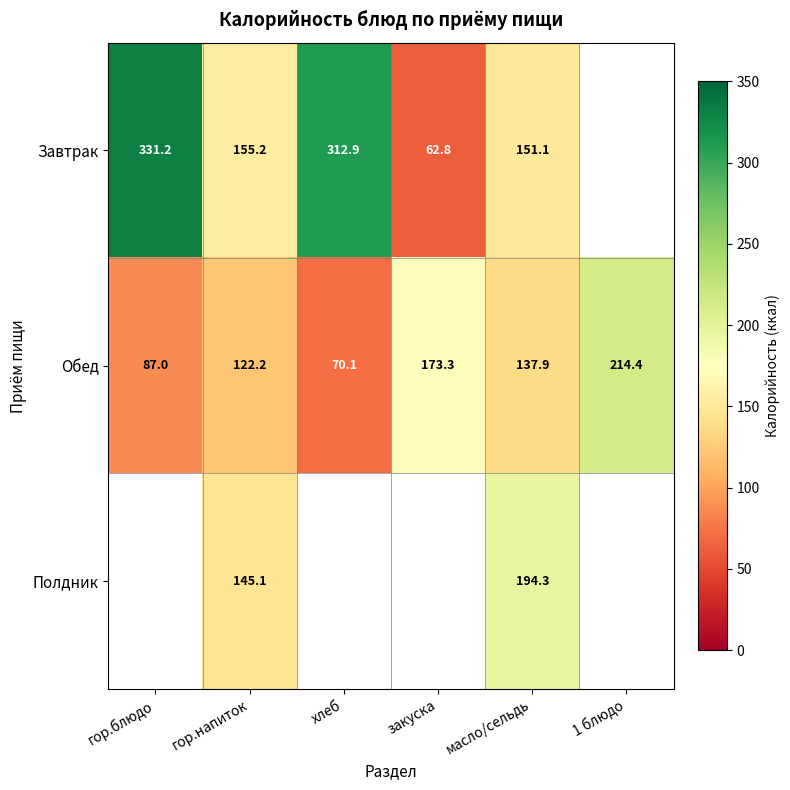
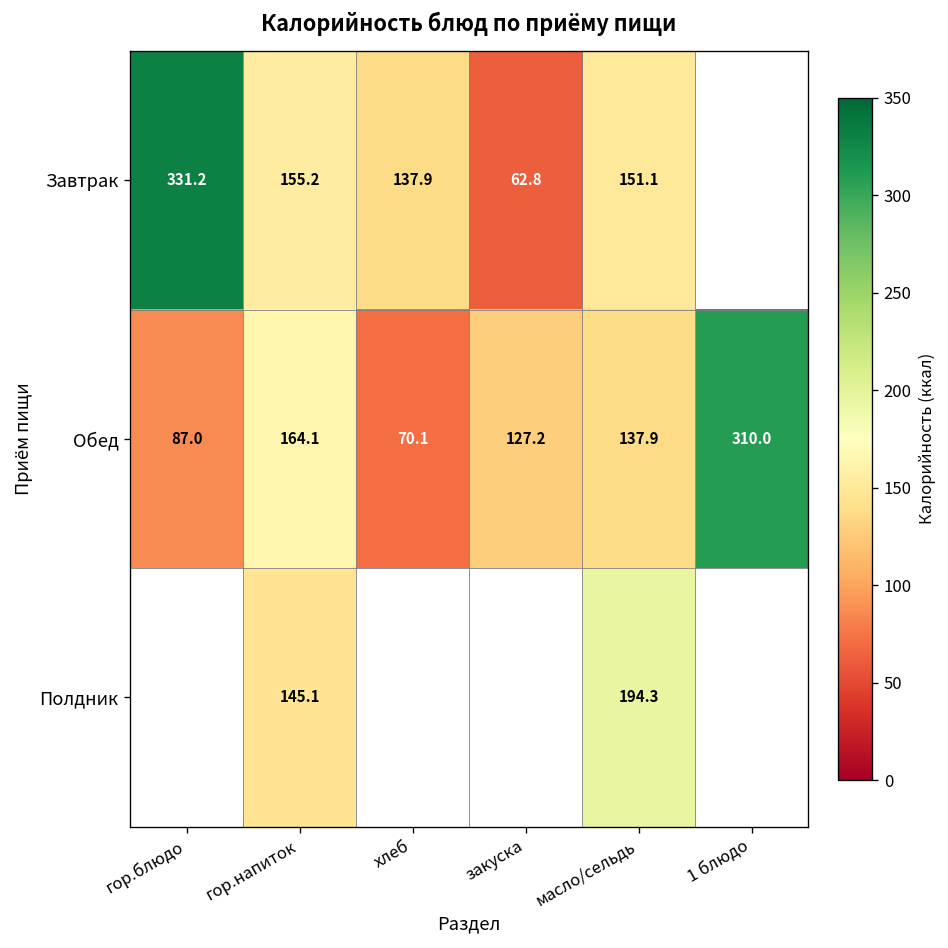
  {
    "Завтрак": {
      "гор.блюдо": 331.2,
      "гор.напиток": 155.2,
-     "хлеб": 312.9,
+     "хлеб": 137.9,
      "закуска": 62.8,
      "масло/сельдь": 151.1
    },
    "Обед": {
      "гор.блюдо": 87.0,
-     "гор.напиток": 122.2,
+     "гор.напиток": 164.1,
      "хлеб": 70.1,
-     "закуска": 173.3,
+     "закуска": 127.2,
      "масло/сельдь": 137.9,
-     "1 блюдо": 214.4
+     "1 блюдо": 310.0
    },
    "Полдник": {
      "гор.напиток": 145.1,
      "масло/сельдь": 194.3
    }
  }
